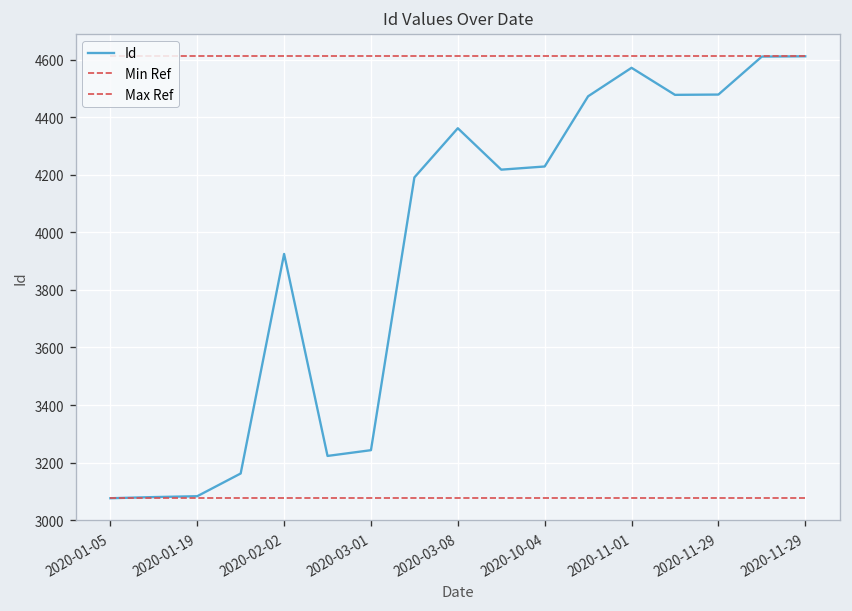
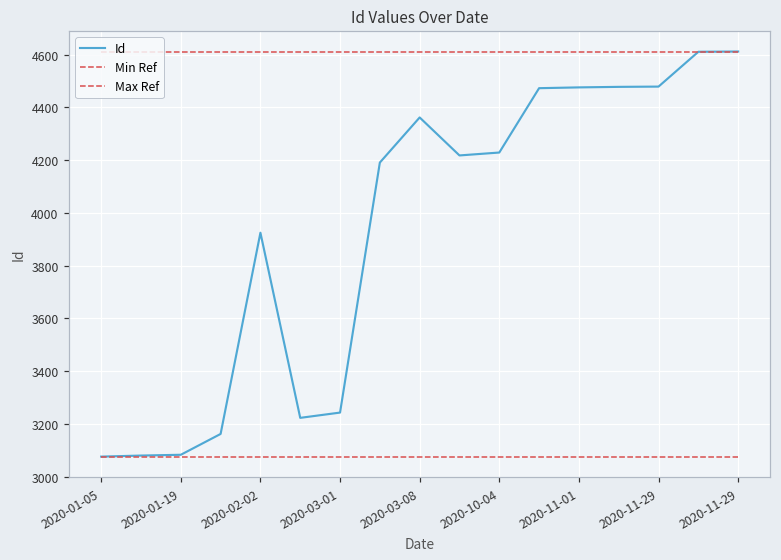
  {
    "Id": {
      "2020-02-02": 3930,
      "2020-03-08": 4360,
      "2020-10-04": 4230,
-     "2020-11-01": 4570
+     "2020-11-01": 4480
    }
  }
